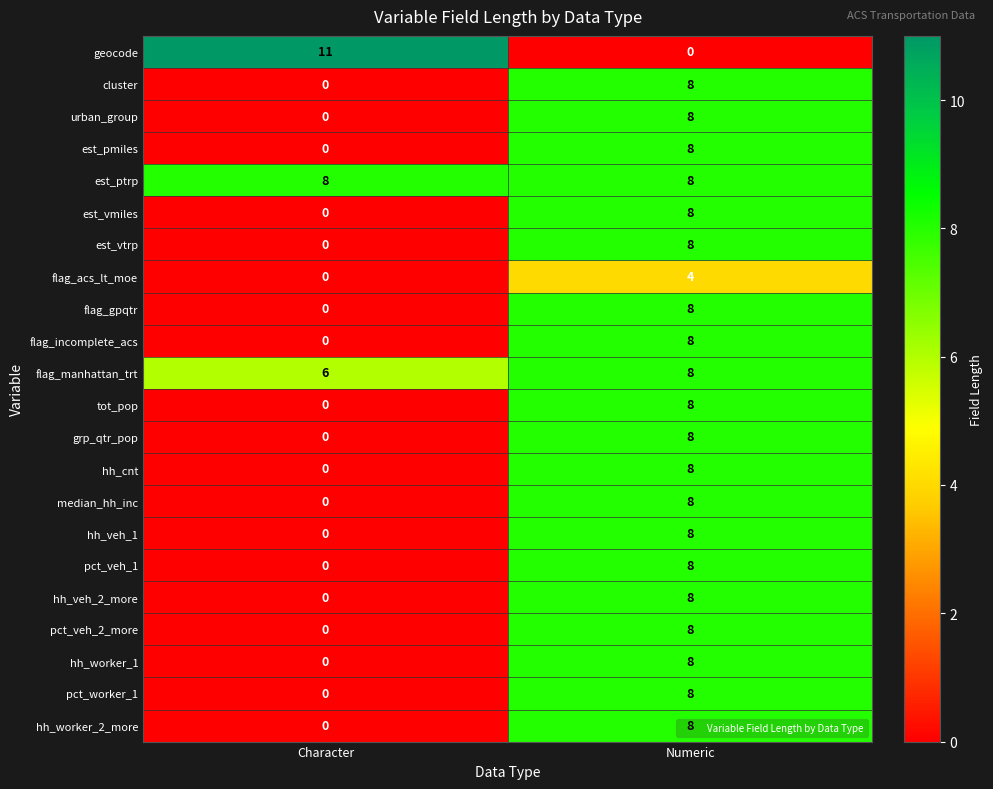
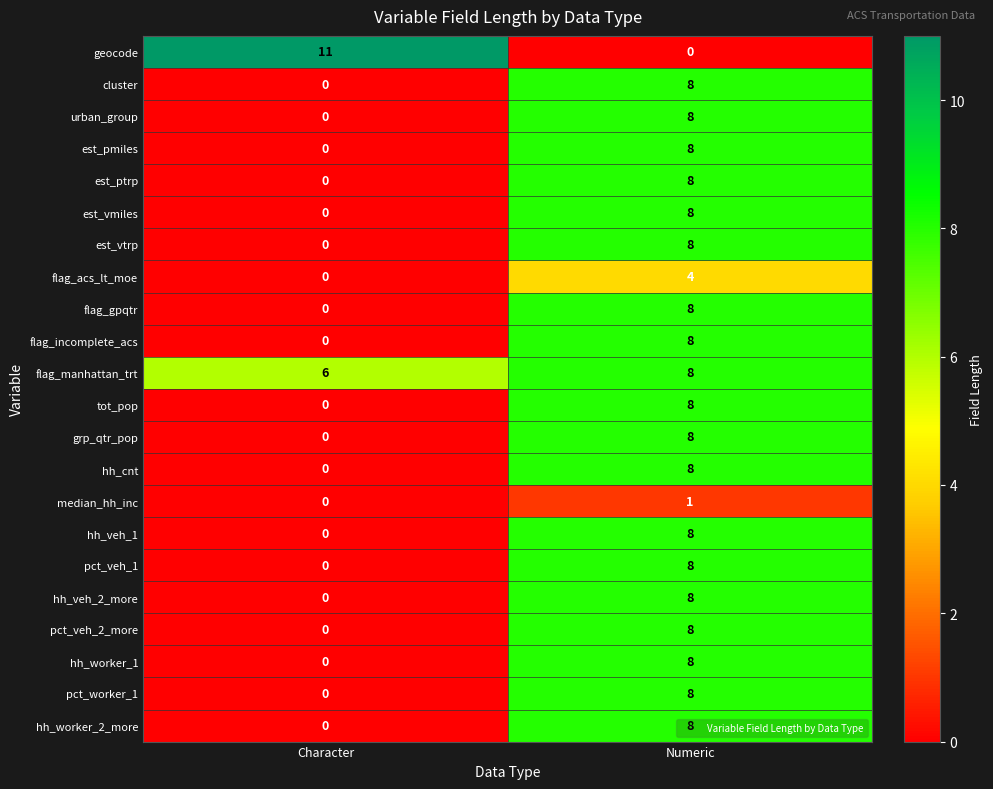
  {
    "geocode": {
      "Character": 11,
      "Numeric": 0
    },
    "cluster": {
      "Character": 0,
      "Numeric": 8
    },
    "urban_group": {
      "Character": 0,
      "Numeric": 8
    },
    "est_pmiles": {
      "Character": 0,
      "Numeric": 8
    },
    "est_ptrp": {
-     "Character": 8,
+     "Character": 0,
      "Numeric": 8
    },
    "est_vmiles": {
      "Character": 0,
      "Numeric": 8
    },
    "est_vtrp": {
      "Character": 0,
      "Numeric": 8
    },
    "flag_acs_lt_moe": {
      "Character": 0,
      "Numeric": 4
    },
    "flag_gpqtr": {
      "Character": 0,
      "Numeric": 8
    },
    "flag_incomplete_acs": {
      "Character": 0,
      "Numeric": 8
    },
    "flag_manhattan_trt": {
      "Character": 6,
      "Numeric": 8
    },
    "tot_pop": {
      "Character": 0,
      "Numeric": 8
    },
    "grp_qtr_pop": {
      "Character": 0,
      "Numeric": 8
    },
    "hh_cnt": {
      "Character": 0,
      "Numeric": 8
    },
    "median_hh_inc": {
      "Character": 0,
-     "Numeric": 8
+     "Numeric": 1
    },
    "hh_veh_1": {
      "Character": 0,
      "Numeric": 8
    },
    "pct_veh_1": {
      "Character": 0,
      "Numeric": 8
    },
    "hh_veh_2_more": {
      "Character": 0,
      "Numeric": 8
    },
    "pct_veh_2_more": {
      "Character": 0,
      "Numeric": 8
    },
    "hh_worker_1": {
      "Character": 0,
      "Numeric": 8
    },
    "pct_worker_1": {
      "Character": 0,
      "Numeric": 8
    },
    "hh_worker_2_more": {
      "Character": 0
    }
  }
